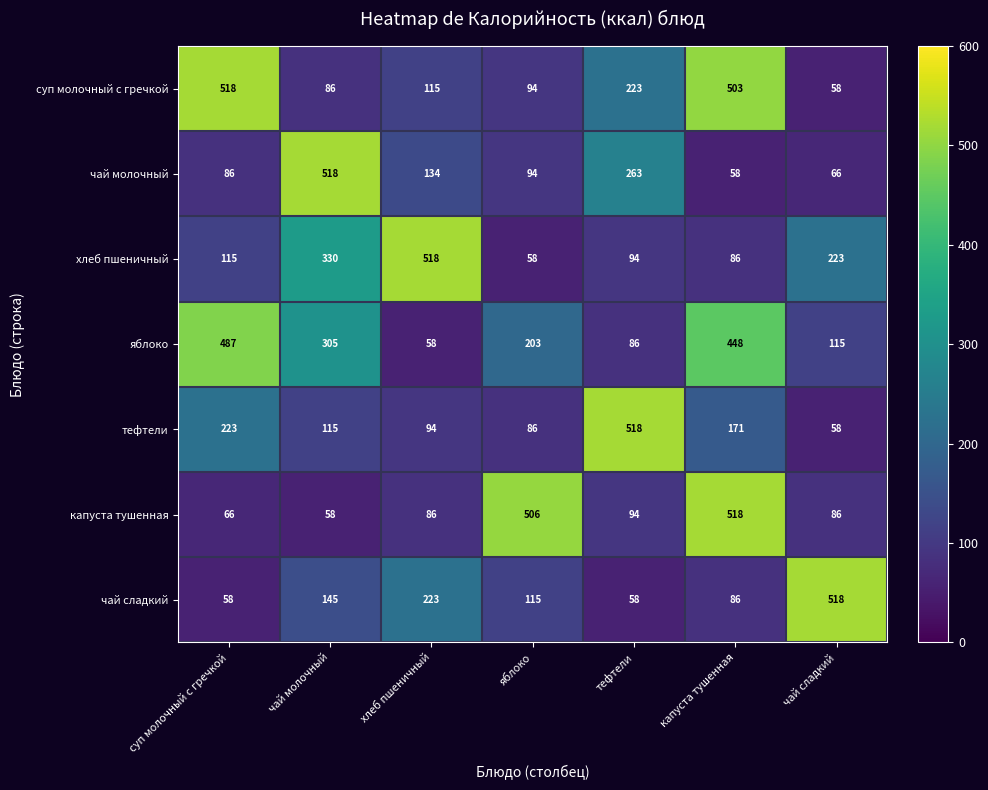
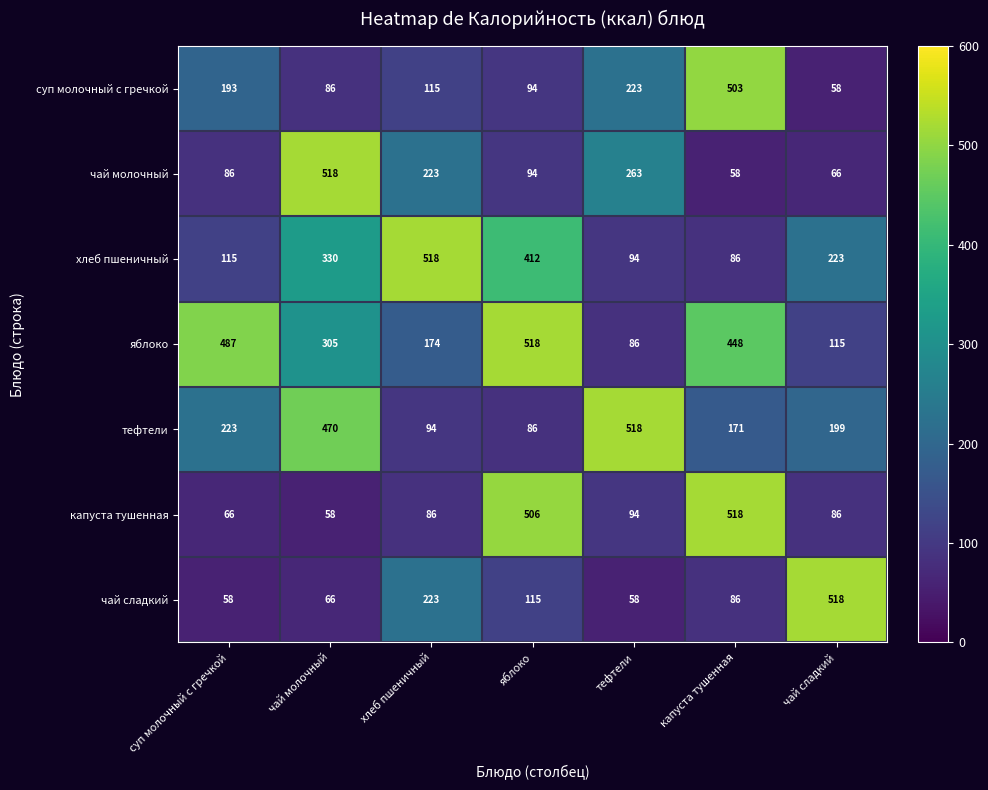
  {
    "суп молочный с гречкой": {
-     "суп молочный с гречкой": 518,
+     "суп молочный с гречкой": 193,
      "чай молочный": 86,
      "хлеб пшеничный": 115,
      "яблоко": 94,
      "тефтели": 223,
      "капуста тушенная": 503,
      "чай сладкий": 58
    },
    "чай молочный": {
      "суп молочный с гречкой": 86,
      "чай молочный": 518,
-     "хлеб пшеничный": 134,
+     "хлеб пшеничный": 223,
      "яблоко": 94,
      "тефтели": 263,
      "капуста тушенная": 58,
      "чай сладкий": 66
    },
    "хлеб пшеничный": {
      "суп молочный с гречкой": 115,
      "чай молочный": 330,
      "хлеб пшеничный": 518,
-     "яблоко": 58,
+     "яблоко": 412,
      "тефтели": 94,
      "капуста тушенная": 86,
      "чай сладкий": 223
    },
    "яблоко": {
      "суп молочный с гречкой": 487,
      "чай молочный": 305,
-     "хлеб пшеничный": 58,
-     "яблоко": 203,
+     "хлеб пшеничный": 174,
+     "яблоко": 518,
      "тефтели": 86,
      "капуста тушенная": 448,
      "чай сладкий": 115
    },
    "тефтели": {
      "суп молочный с гречкой": 223,
-     "чай молочный": 115,
+     "чай молочный": 470,
      "хлеб пшеничный": 94,
      "яблоко": 86,
      "тефтели": 518,
      "капуста тушенная": 171,
-     "чай сладкий": 58
+     "чай сладкий": 199
    },
    "капуста тушенная": {
      "суп молочный с гречкой": 66,
      "чай молочный": 58,
      "хлеб пшеничный": 86,
      "яблоко": 506,
      "тефтели": 94,
      "капуста тушенная": 518,
      "чай сладкий": 86
    },
    "чай сладкий": {
      "суп молочный с гречкой": 58,
-     "чай молочный": 145,
+     "чай молочный": 66,
      "хлеб пшеничный": 223,
      "яблоко": 115,
      "тефтели": 58,
      "капуста тушенная": 86,
      "чай сладкий": 518
    }
  }
